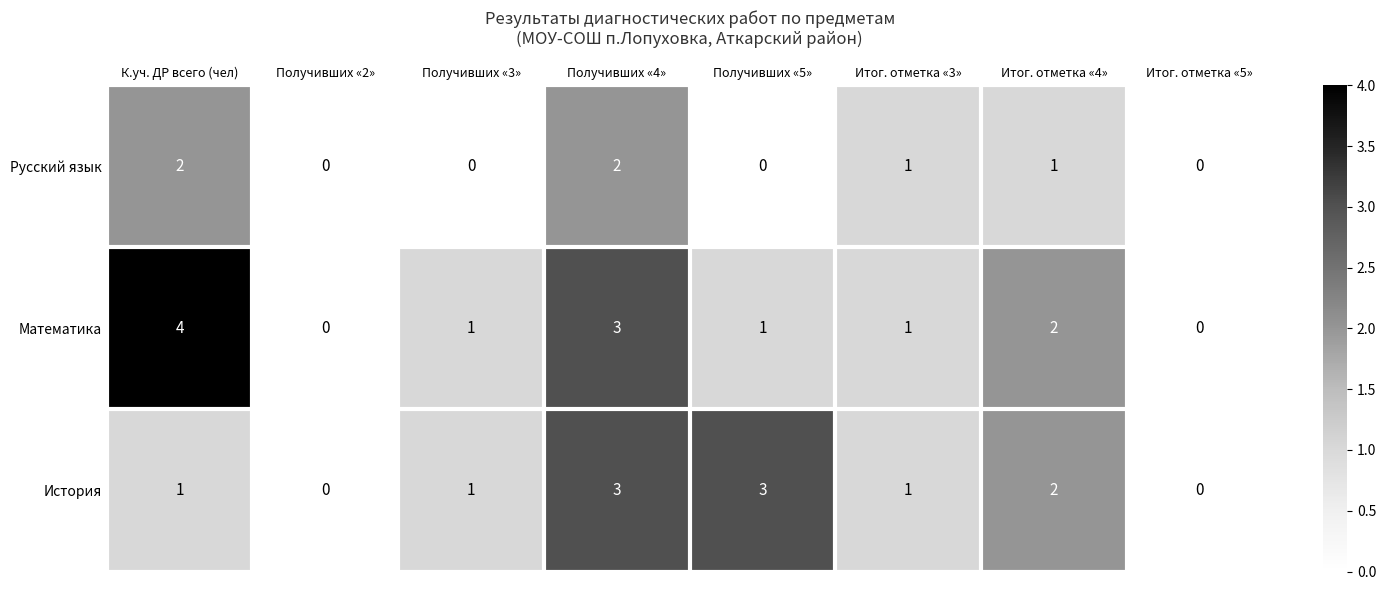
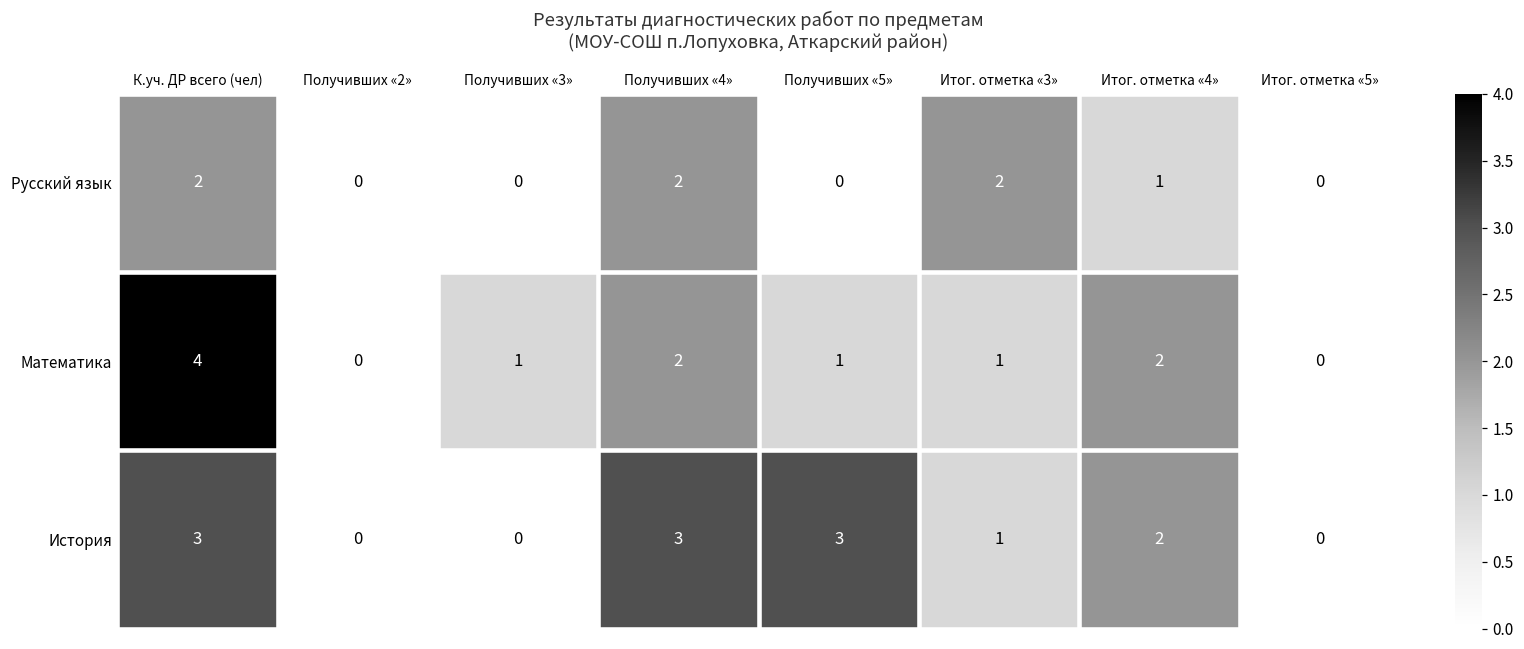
  {
    "Русский язык": {
      "К.уч. ДР всего (чел)": 2,
      "Получивших «2»": 0,
      "Получивших «3»": 0,
      "Получивших «4»": 2,
      "Получивших «5»": 0,
-     "Итог. отметка «3»": 1,
+     "Итог. отметка «3»": 2,
      "Итог. отметка «4»": 1,
      "Итог. отметка «5»": 0
    },
    "Математика": {
      "К.уч. ДР всего (чел)": 4,
      "Получивших «2»": 0,
      "Получивших «3»": 1,
-     "Получивших «4»": 3,
+     "Получивших «4»": 2,
      "Получивших «5»": 1,
      "Итог. отметка «3»": 1,
      "Итог. отметка «4»": 2,
      "Итог. отметка «5»": 0
    },
    "История": {
-     "К.уч. ДР всего (чел)": 1,
+     "К.уч. ДР всего (чел)": 3,
      "Получивших «2»": 0,
-     "Получивших «3»": 1,
+     "Получивших «3»": 0,
      "Получивших «4»": 3,
      "Получивших «5»": 3,
      "Итог. отметка «3»": 1,
      "Итог. отметка «4»": 2,
      "Итог. отметка «5»": 0
    }
  }
